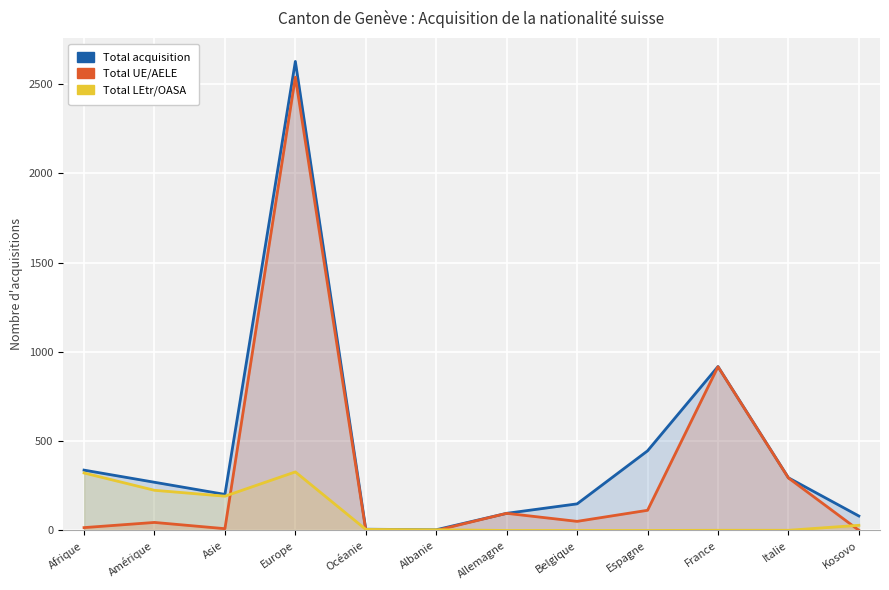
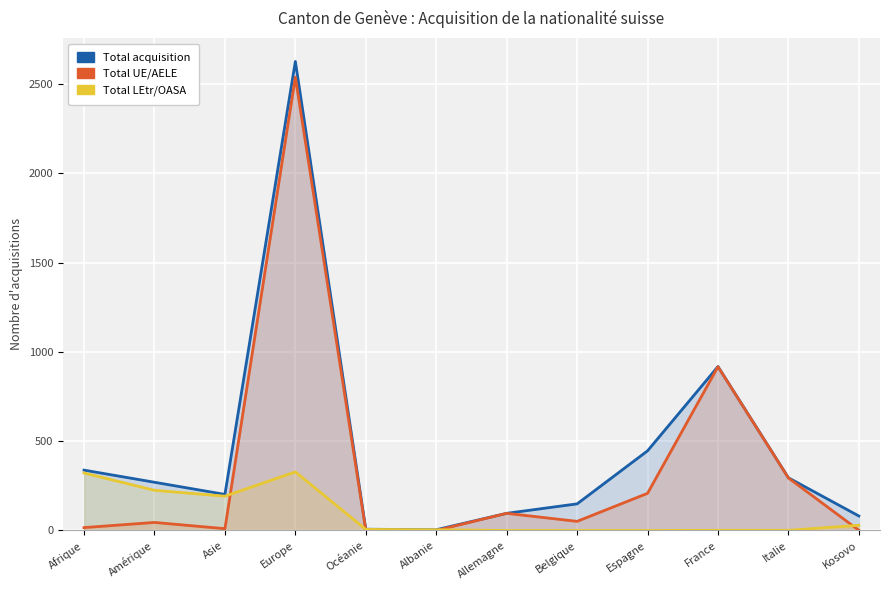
  {
    "Total acquisition": {
      "Afrique": 340,
      "Amérique": 270,
      "Europe": 2630,
      "Belgique": 150,
      "Espagne": 450,
      "Kosovo": 80
    },
    "Total UE/AELE": {
      "Afrique": 20,
      "Amérique": 50,
      "Asie": 10,
      "Europe": 2540,
      "Belgique": 50,
-     "Espagne": 110,
+     "Espagne": 210,
      "Kosovo": 0
    },
    "Total LEtr/OASA": {
      "Afrique": 320,
      "Amérique": 230,
      "Europe": 330,
      "Allemagne": 0,
      "Belgique": 0,
      "Espagne": 0,
      "France": 0,
      "Italie": 0,
      "Kosovo": 30
    }
  }
